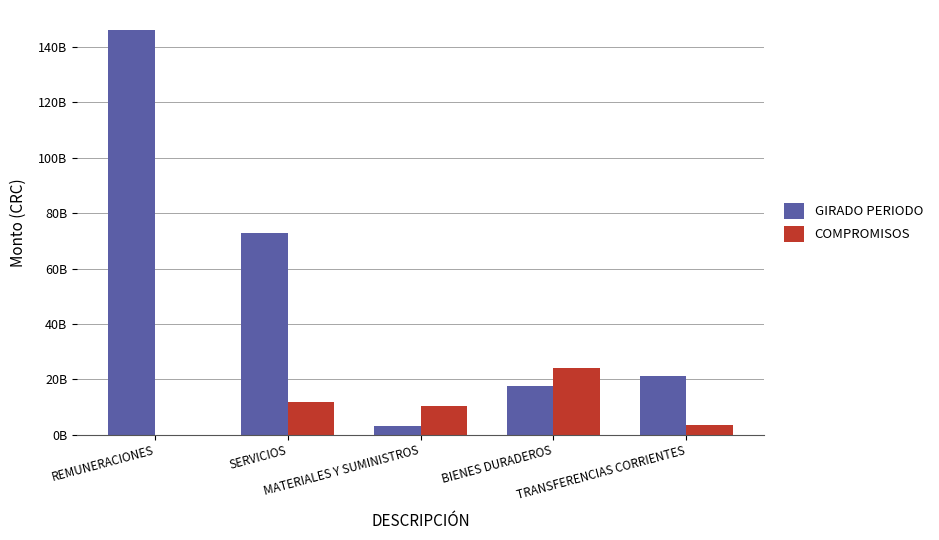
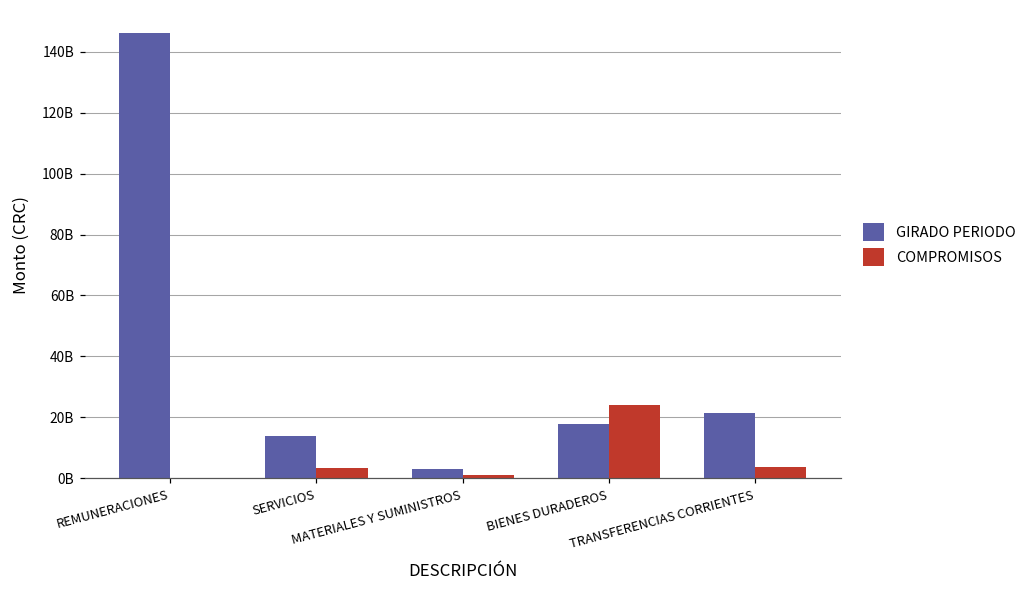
  {
    "GIRADO PERIODO": {
      "REMUNERACIONES": 146000000000,
-     "SERVICIOS": 73000000000,
+     "SERVICIOS": 14000000000,
      "MATERIALES Y SUMINISTROS": 3000000000,
      "BIENES DURADEROS": 18000000000,
      "TRANSFERENCIAS CORRIENTES": 21000000000
    },
    "COMPROMISOS": {
      "REMUNERACIONES": 0,
-     "SERVICIOS": 12000000000,
-     "MATERIALES Y SUMINISTROS": 10000000000,
+     "SERVICIOS": 3000000000,
+     "MATERIALES Y SUMINISTROS": 1000000000,
      "BIENES DURADEROS": 24000000000,
      "TRANSFERENCIAS CORRIENTES": 4000000000
    }
  }
